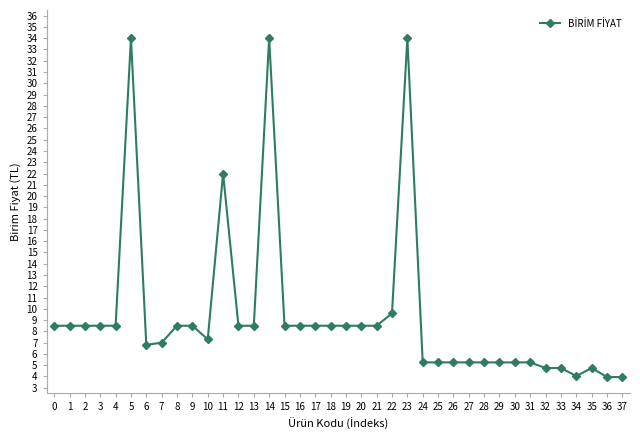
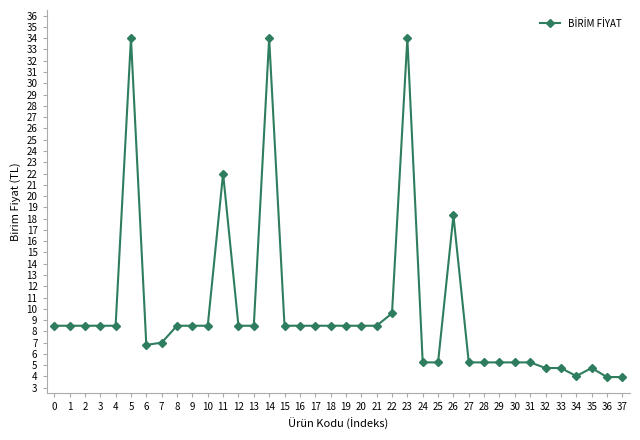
  {
    "0": 8.5,
    "1": 8.5,
    "2": 8.5,
    "3": 8.5,
    "4": 8.5,
    "5": 34.0,
    "6": 6.8,
    "7": 7.0,
    "8": 8.5,
    "9": 8.5,
-   "10": 7.3,
+   "10": 8.5,
    "11": 22.0,
    "12": 8.5,
    "13": 8.5,
    "14": 34.0,
    "15": 8.5,
    "16": 8.5,
    "17": 8.5,
    "18": 8.5,
    "19": 8.5,
    "20": 8.5,
    "21": 8.5,
    "22": 9.6,
    "23": 34.0,
    "24": 5.3,
    "25": 5.3,
-   "26": 5.3,
+   "26": 18.3,
    "27": 5.3,
    "28": 5.3,
    "29": 5.3,
    "30": 5.3,
    "31": 5.3,
    "32": 4.8,
    "33": 4.8,
    "34": 4.0,
    "35": 4.8,
    "36": 4.0,
    "37": 4.0
  }
